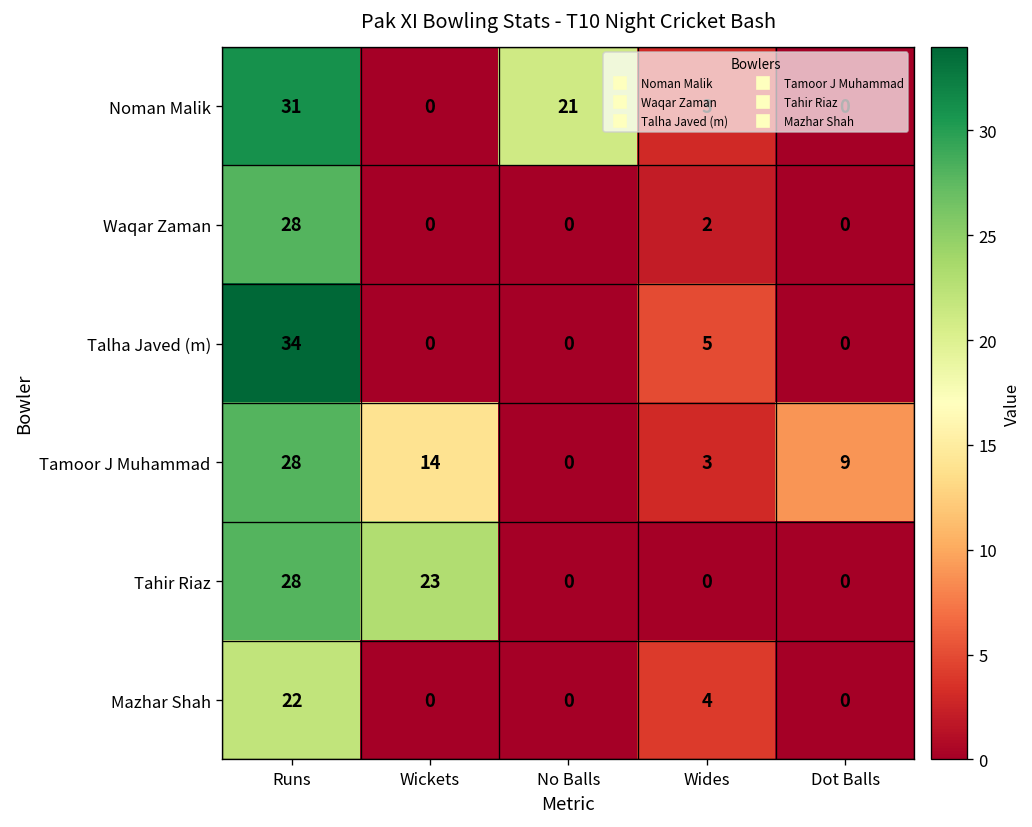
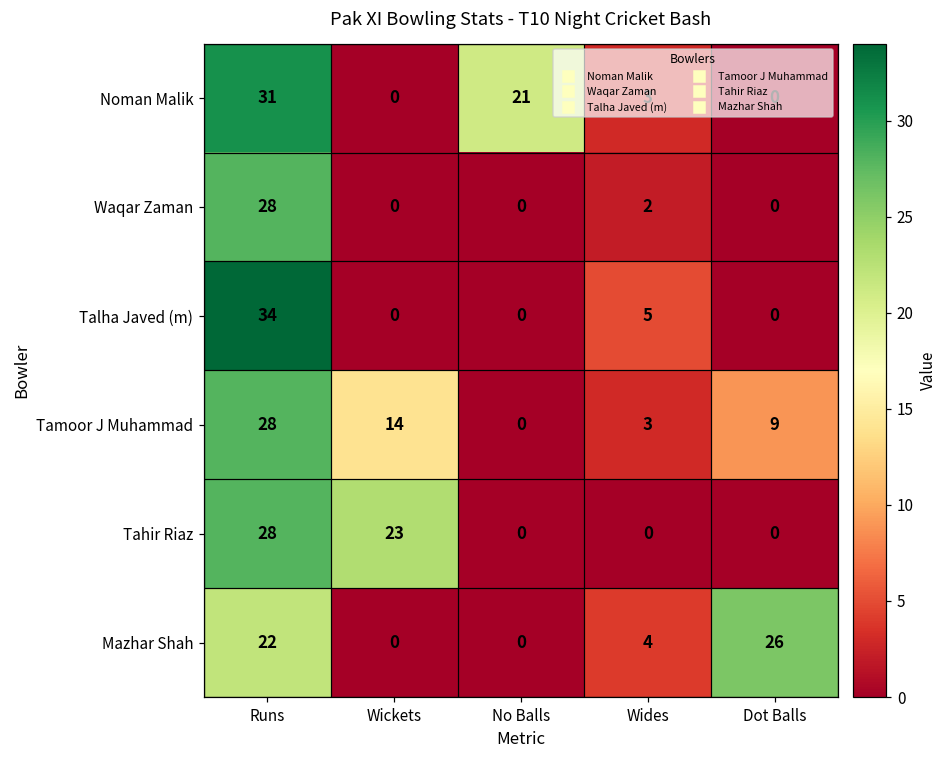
  {
    "Noman Malik": {
      "Runs": 31,
      "Wickets": 0,
      "No Balls": 21
    },
    "Waqar Zaman": {
      "Runs": 28,
      "Wickets": 0,
      "No Balls": 0,
      "Wides": 2,
      "Dot Balls": 0
    },
    "Talha Javed (m)": {
      "Runs": 34,
      "Wickets": 0,
      "No Balls": 0,
      "Wides": 5,
      "Dot Balls": 0
    },
    "Tamoor J Muhammad": {
      "Runs": 28,
      "Wickets": 14,
      "No Balls": 0,
      "Wides": 3,
      "Dot Balls": 9
    },
    "Tahir Riaz": {
      "Runs": 28,
      "Wickets": 23,
      "No Balls": 0,
      "Wides": 0,
      "Dot Balls": 0
    },
    "Mazhar Shah": {
      "Runs": 22,
      "Wickets": 0,
      "No Balls": 0,
      "Wides": 4,
-     "Dot Balls": 0
+     "Dot Balls": 26
    }
  }
